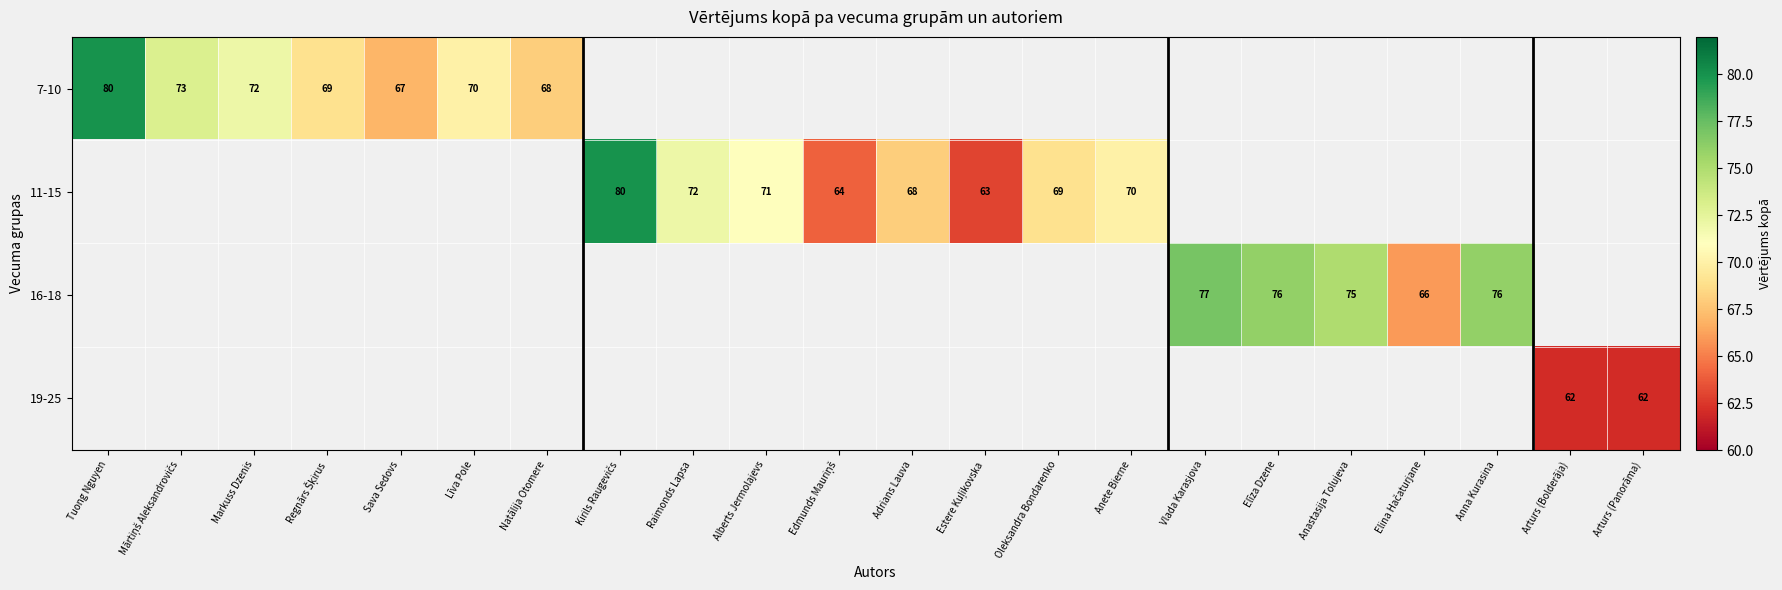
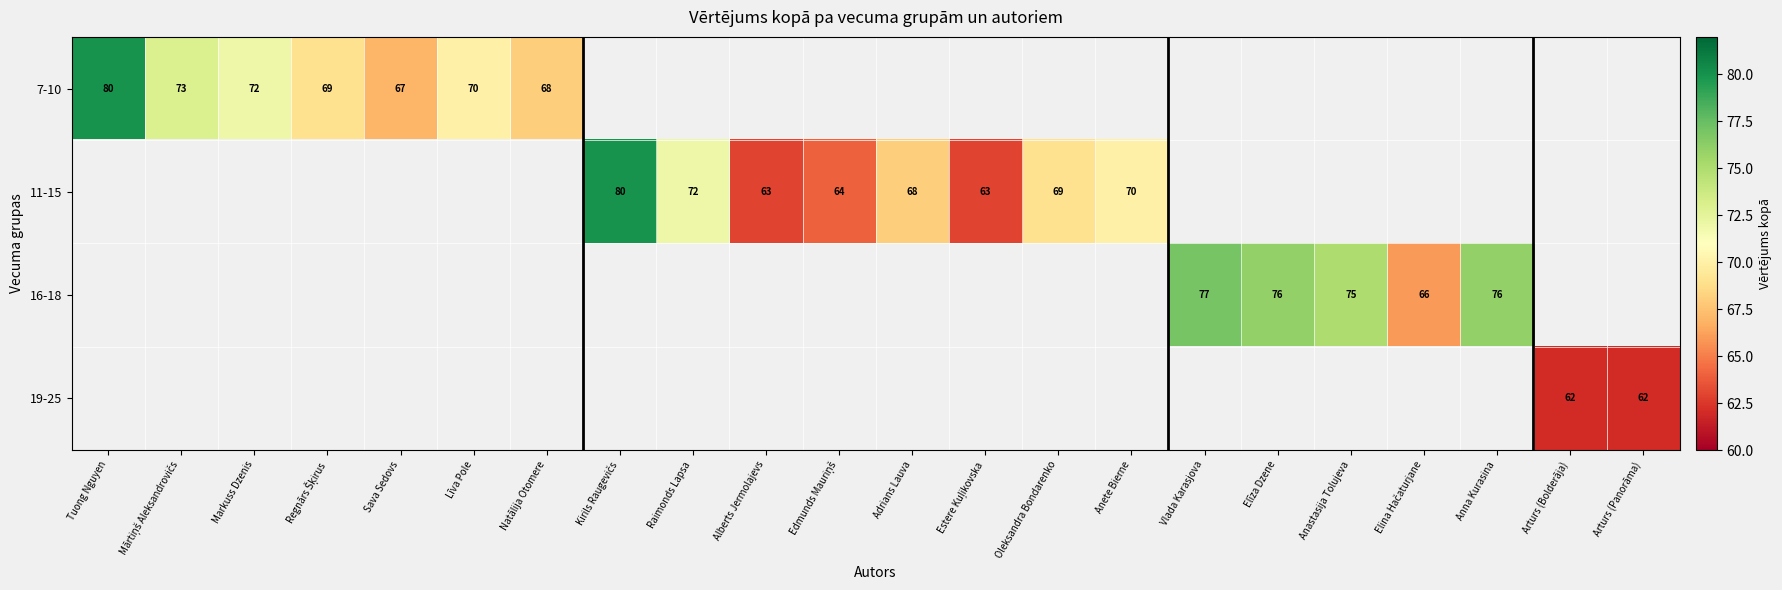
  {
    "7-10": {
      "Tuong Nguyen": 80,
      "Mārtiņš Aleksandrovičs": 73,
      "Markuss Dzenis": 72,
      "Regnārs Šķirus": 69,
      "Sava Sedovs": 67,
      "Līva Pole": 70,
      "Natālija Otomere": 68
    },
    "11-15": {
      "Kirils Raugevičs": 80,
      "Raimonds Lapsa": 72,
-     "Alberts Jermolajevs": 71,
+     "Alberts Jermolajevs": 63,
      "Edmunds Mauriņš": 64,
      "Adrians Lauva": 68,
      "Estere Kuļikovska": 63,
      "Oleksandra Bondarenko": 69,
      "Anete Bierne": 70
    },
    "16-18": {
      "Vlada Karasjova": 77,
      "Elīza Dzene": 76,
      "Anastasija Tolujeva": 75,
      "Elina Hačaturjane": 66,
      "Anna Kurasina": 76
    },
    "19-25": {
      "Arturs (Bolderāja)": 62,
      "Arturs (Panorāma)": 62
    }
  }
